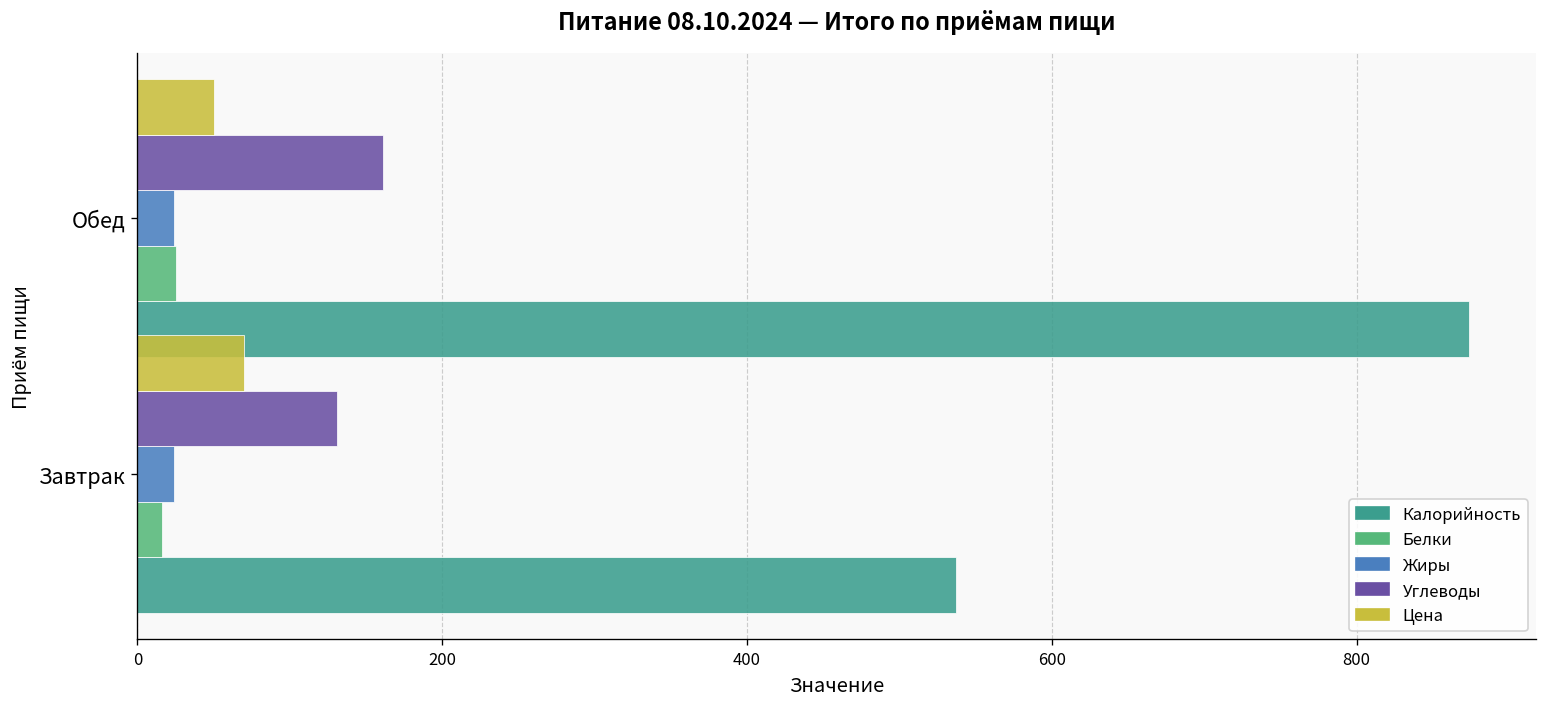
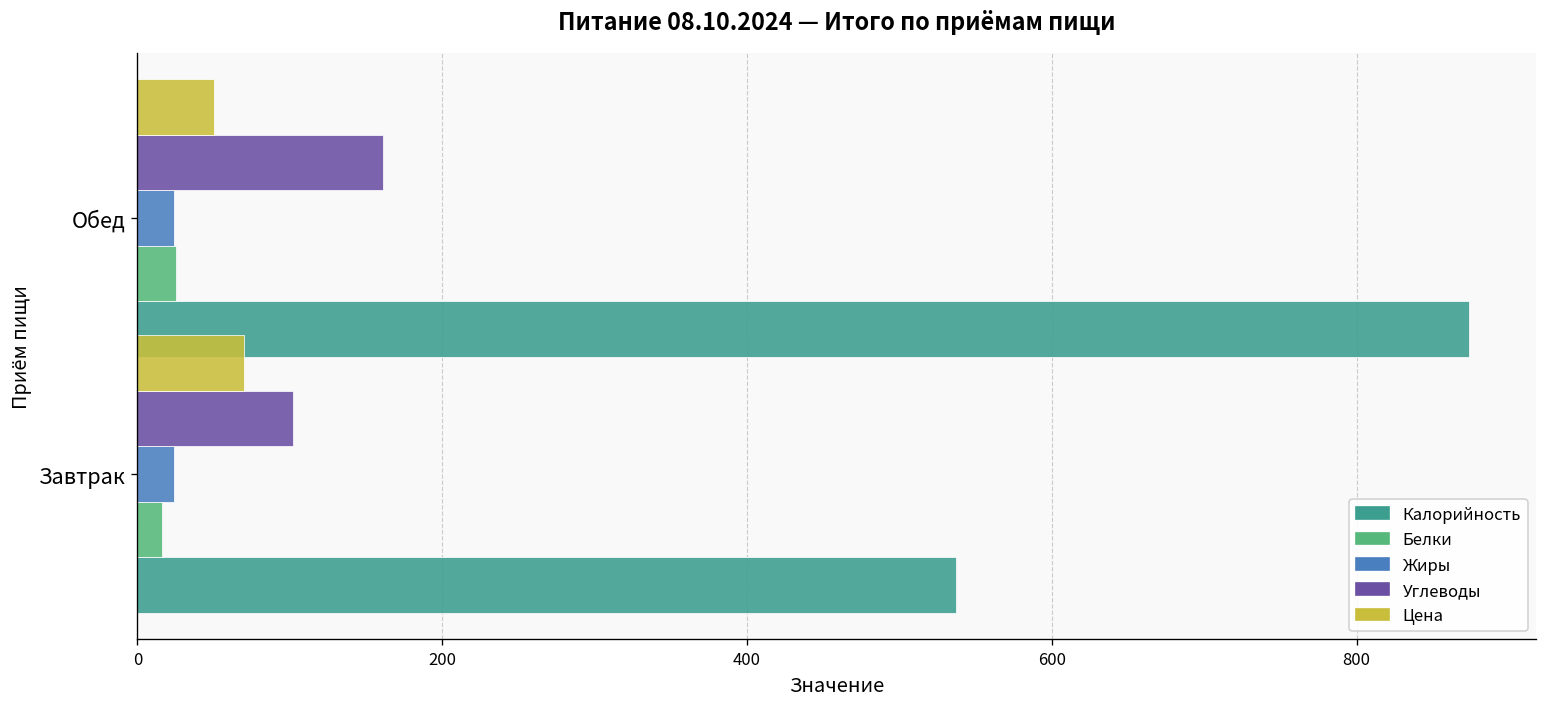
  {
    "Углеводы": {
      "Обед": 161,
-     "Завтрак": 131
+     "Завтрак": 102
    },
    "Цена": {
      "Обед": 50,
      "Завтрак": 70
    }
  }
